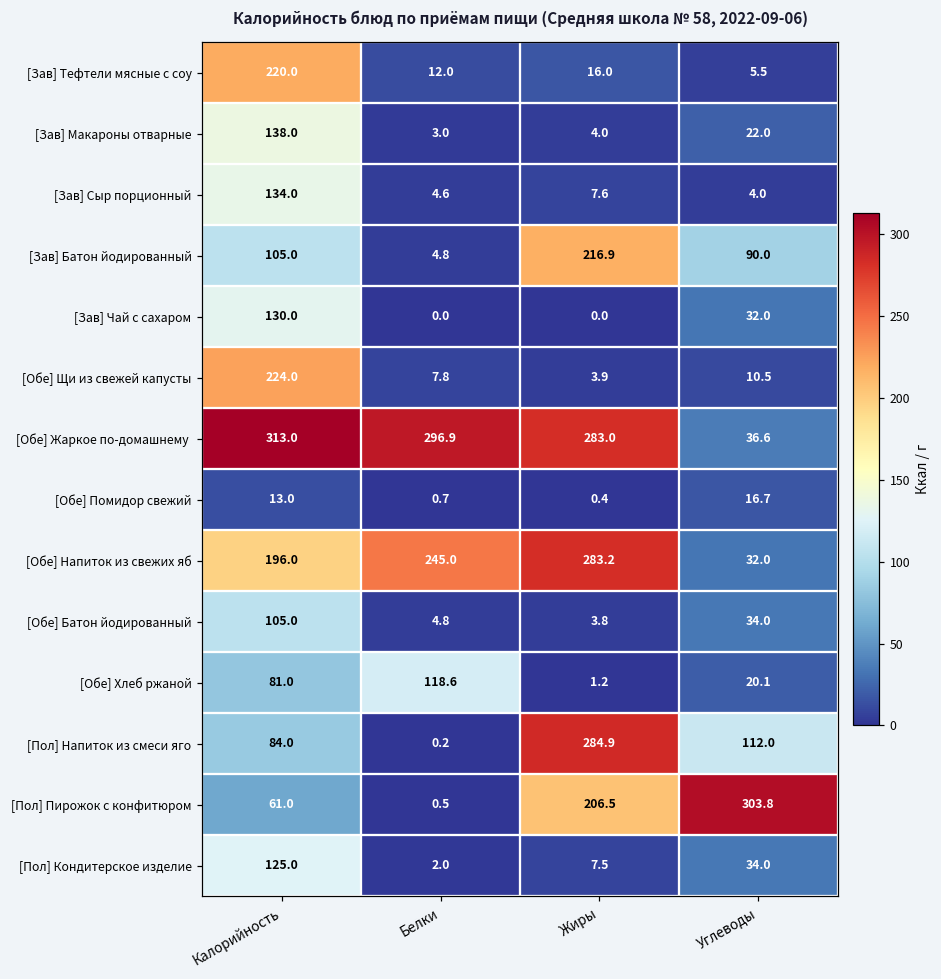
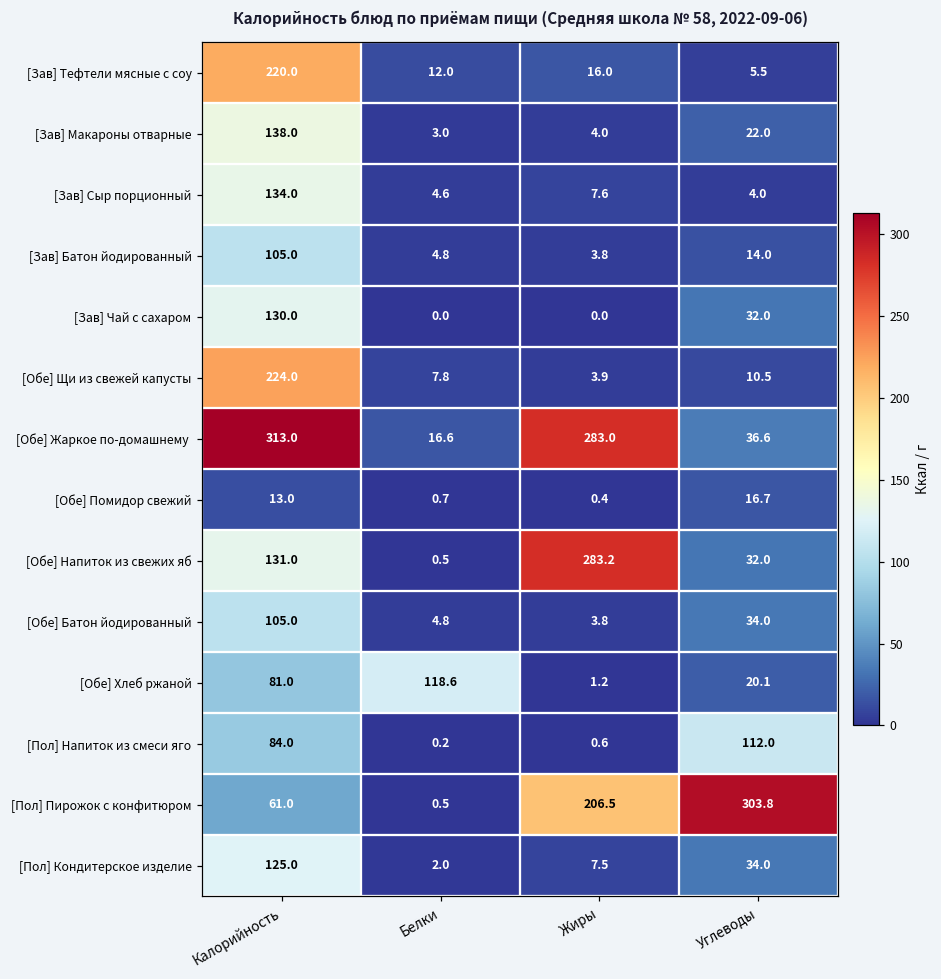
  {
    "[Зав] Тефтели мясные с соу": {
      "Калорийность": 220.0,
      "Белки": 12.0,
      "Жиры": 16.0,
      "Углеводы": 5.5
    },
    "[Зав] Макароны отварные": {
      "Калорийность": 138.0,
      "Белки": 3.0,
      "Жиры": 4.0,
      "Углеводы": 22.0
    },
    "[Зав] Сыр порционный": {
      "Калорийность": 134.0,
      "Белки": 4.6,
      "Жиры": 7.6,
      "Углеводы": 4.0
    },
    "[Зав] Батон йодированный": {
      "Калорийность": 105.0,
      "Белки": 4.8,
-     "Жиры": 216.9,
-     "Углеводы": 90.0
+     "Жиры": 3.8,
+     "Углеводы": 14.0
    },
    "[Зав] Чай с сахаром": {
      "Калорийность": 130.0,
      "Белки": 0.0,
      "Жиры": 0.0,
      "Углеводы": 32.0
    },
    "[Обе] Щи из свежей капусты": {
      "Калорийность": 224.0,
      "Белки": 7.8,
      "Жиры": 3.9,
      "Углеводы": 10.5
    },
    "[Обе] Жаркое по-домашнему": {
      "Калорийность": 313.0,
-     "Белки": 296.9,
+     "Белки": 16.6,
      "Жиры": 283.0,
      "Углеводы": 36.6
    },
    "[Обе] Помидор свежий": {
      "Калорийность": 13.0,
      "Белки": 0.7,
      "Жиры": 0.4,
      "Углеводы": 16.7
    },
    "[Обе] Напиток из свежих яб": {
-     "Калорийность": 196.0,
-     "Белки": 245.0,
+     "Калорийность": 131.0,
+     "Белки": 0.5,
      "Жиры": 283.2,
      "Углеводы": 32.0
    },
    "[Обе] Батон йодированный": {
      "Калорийность": 105.0,
      "Белки": 4.8,
      "Жиры": 3.8,
      "Углеводы": 34.0
    },
    "[Обе] Хлеб ржаной": {
      "Калорийность": 81.0,
      "Белки": 118.6,
      "Жиры": 1.2,
      "Углеводы": 20.1
    },
    "[Пол] Напиток из смеси яго": {
      "Калорийность": 84.0,
      "Белки": 0.2,
-     "Жиры": 284.9,
+     "Жиры": 0.6,
      "Углеводы": 112.0
    },
    "[Пол] Пирожок с конфитюром": {
      "Калорийность": 61.0,
      "Белки": 0.5,
      "Жиры": 206.5,
      "Углеводы": 303.8
    },
    "[Пол] Кондитерское изделие": {
      "Калорийность": 125.0,
      "Белки": 2.0,
      "Жиры": 7.5,
      "Углеводы": 34.0
    }
  }
